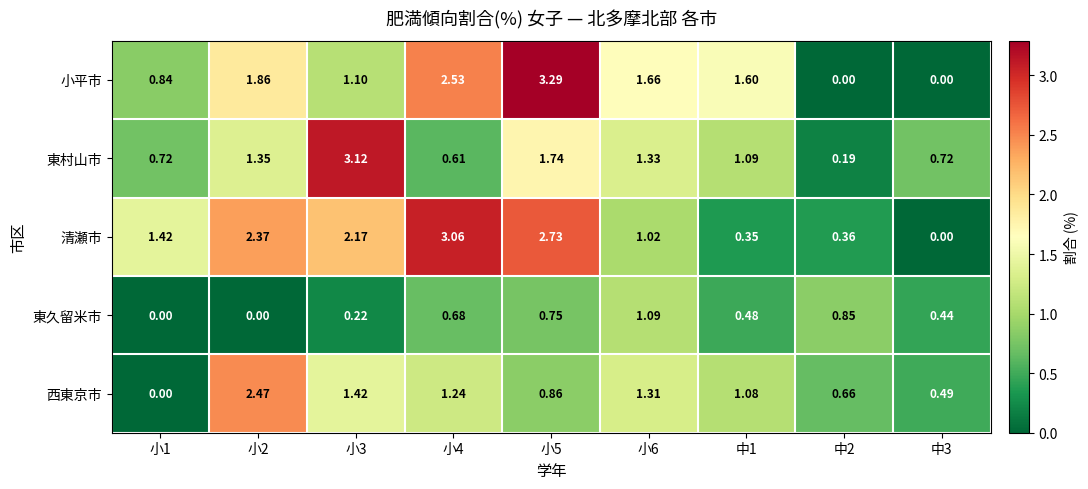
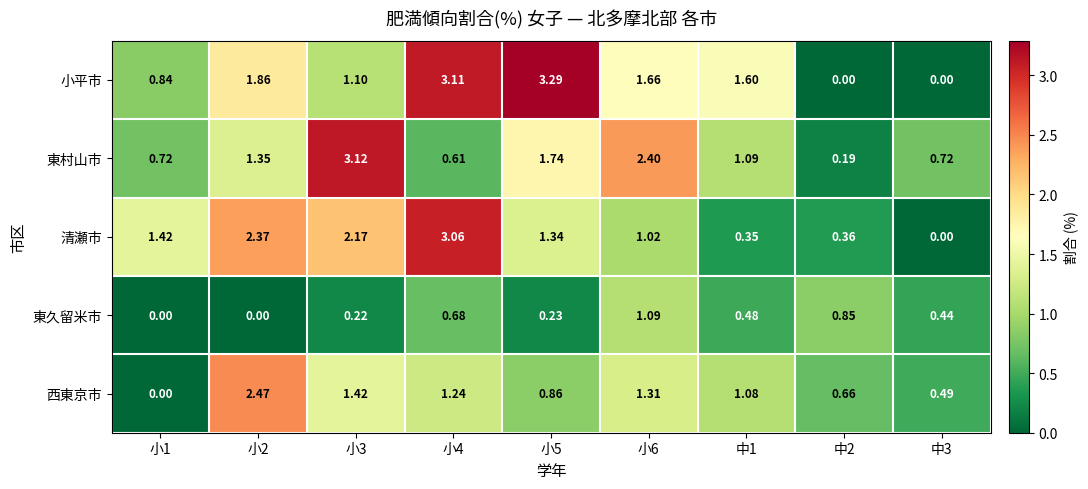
  {
    "小平市": {
      "小1": 0.84,
      "小2": 1.86,
      "小3": 1.10,
-     "小4": 2.53,
+     "小4": 3.11,
      "小5": 3.29,
      "小6": 1.66,
      "中1": 1.60,
      "中2": 0.00,
      "中3": 0.00
    },
    "東村山市": {
      "小1": 0.72,
      "小2": 1.35,
      "小3": 3.12,
      "小4": 0.61,
      "小5": 1.74,
-     "小6": 1.33,
+     "小6": 2.40,
      "中1": 1.09,
      "中2": 0.19,
      "中3": 0.72
    },
    "清瀬市": {
      "小1": 1.42,
      "小2": 2.37,
      "小3": 2.17,
      "小4": 3.06,
-     "小5": 2.73,
+     "小5": 1.34,
      "小6": 1.02,
      "中1": 0.35,
      "中2": 0.36,
      "中3": 0.00
    },
    "東久留米市": {
      "小1": 0.00,
      "小2": 0.00,
      "小3": 0.22,
      "小4": 0.68,
-     "小5": 0.75,
+     "小5": 0.23,
      "小6": 1.09,
      "中1": 0.48,
      "中2": 0.85,
      "中3": 0.44
    },
    "西東京市": {
      "小1": 0.00,
      "小2": 2.47,
      "小3": 1.42,
      "小4": 1.24,
      "小5": 0.86,
      "小6": 1.31,
      "中1": 1.08,
      "中2": 0.66,
      "中3": 0.49
    }
  }
